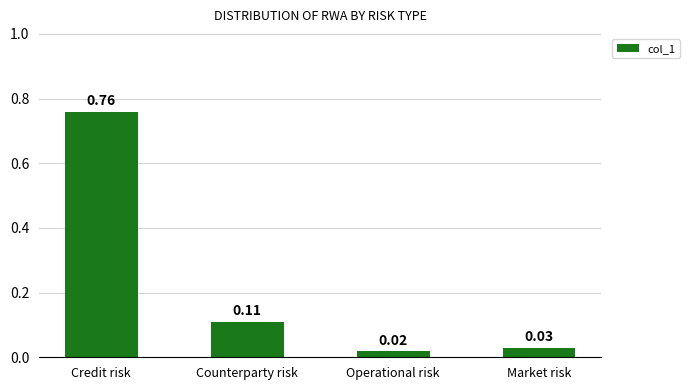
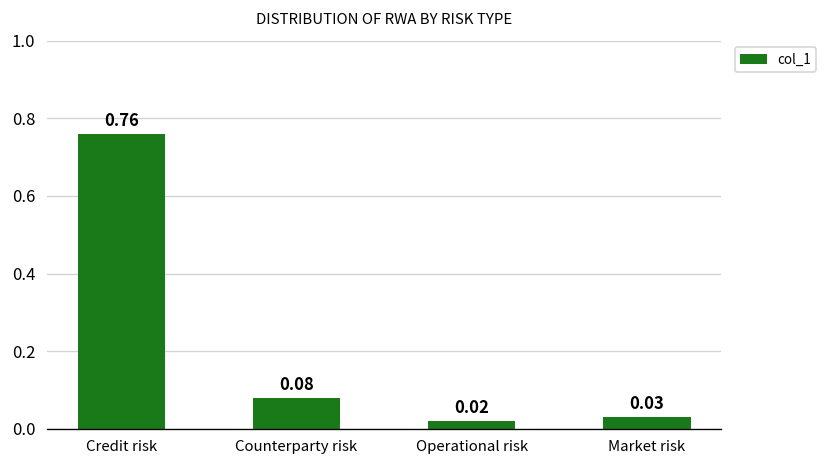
  {
    "Credit risk": 0.76,
-   "Counterparty risk": 0.11,
+   "Counterparty risk": 0.08,
    "Operational risk": 0.02,
    "Market risk": 0.03
  }
